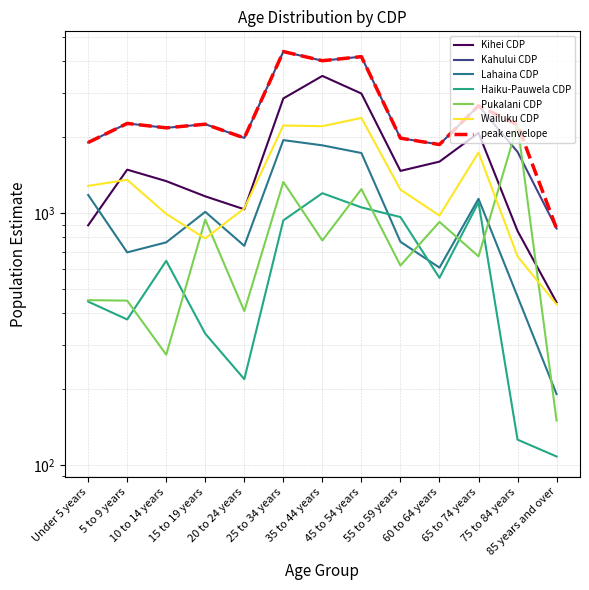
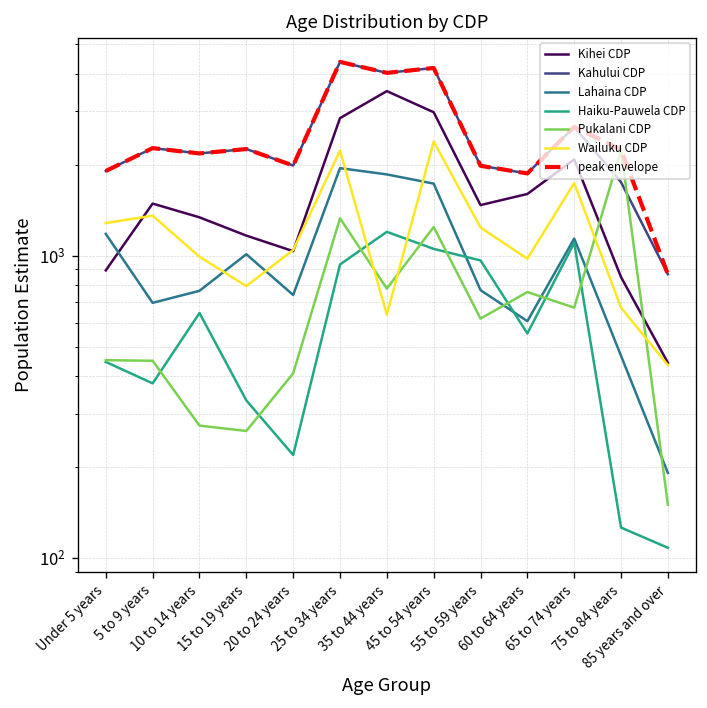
  {
    "Kihei CDP": {
      "Under 5 years": 890,
      "5 to 9 years": 1500,
      "10 to 14 years": 1300,
      "15 to 19 years": 1200,
      "25 to 34 years": 2900,
      "35 to 44 years": 3500,
      "45 to 54 years": 3000,
      "55 to 59 years": 1500,
      "60 to 64 years": 1600,
      "75 to 84 years": 850
    },
    "Pukalani CDP": {
      "5 to 9 years": 450,
      "10 to 14 years": 270,
-     "15 to 19 years": 940,
+     "15 to 19 years": 260,
      "20 to 24 years": 410,
      "25 to 34 years": 1300,
      "35 to 44 years": 780,
      "45 to 54 years": 1200,
      "55 to 59 years": 620,
-     "60 to 64 years": 920,
+     "60 to 64 years": 760,
      "65 to 74 years": 670,
      "85 years and over": 150
    },
    "Wailuku CDP": {
      "Under 5 years": 1300,
      "5 to 9 years": 1400,
      "10 to 14 years": 990,
      "15 to 19 years": 790,
      "25 to 34 years": 2200,
-     "35 to 44 years": 2200,
+     "35 to 44 years": 640,
      "45 to 54 years": 2400,
      "55 to 59 years": 1200,
      "60 to 64 years": 980,
      "65 to 74 years": 1700,
      "75 to 84 years": 670
    }
  }
